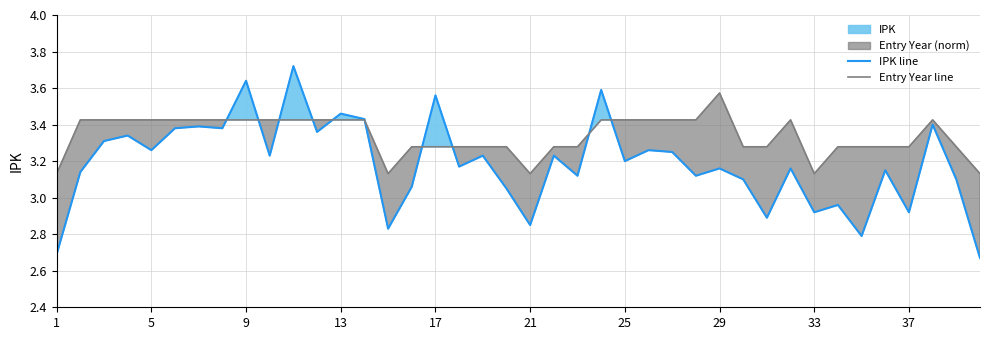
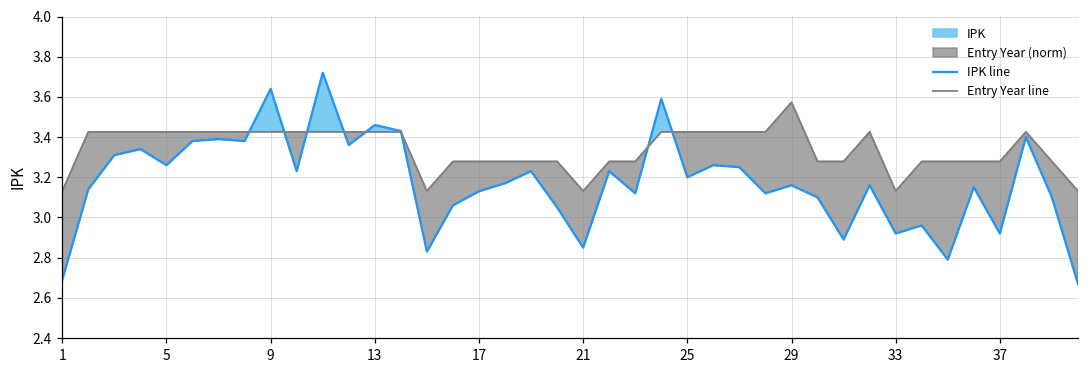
  {
    "IPK line": {
      "1": 2.69,
      "5": 3.26,
      "9": 3.64,
      "13": 3.46,
-     "17": 3.56,
+     "17": 3.13,
      "21": 2.85,
      "25": 3.20,
      "29": 3.16,
      "33": 2.92,
      "37": 2.92
    },
    "Entry Year line": {
      "1": 3.13,
      "5": 3.43,
      "9": 3.43,
      "13": 3.43,
      "17": 3.28,
      "21": 3.13,
      "25": 3.43,
      "29": 3.57,
      "33": 3.13,
      "37": 3.28
    }
  }
